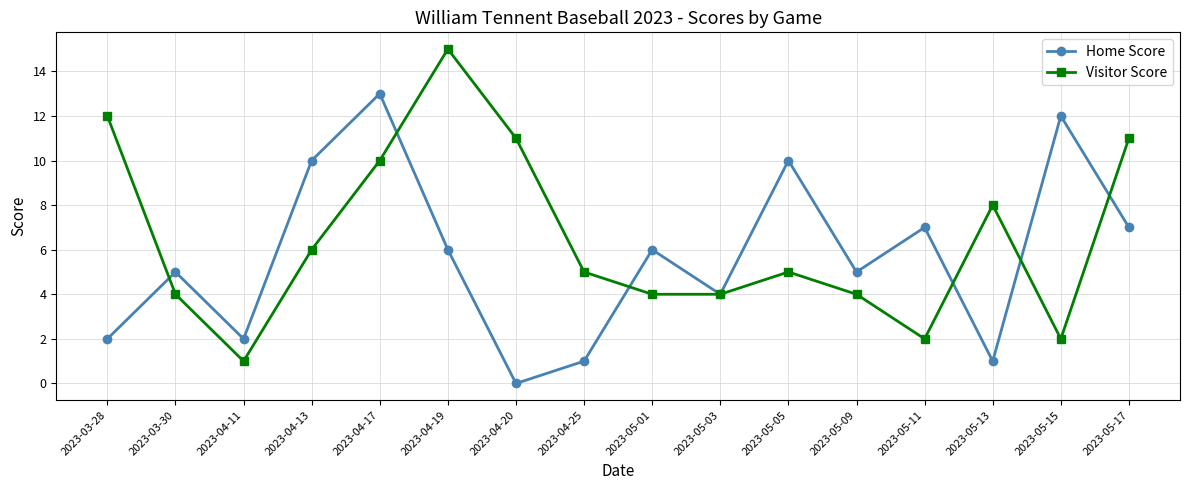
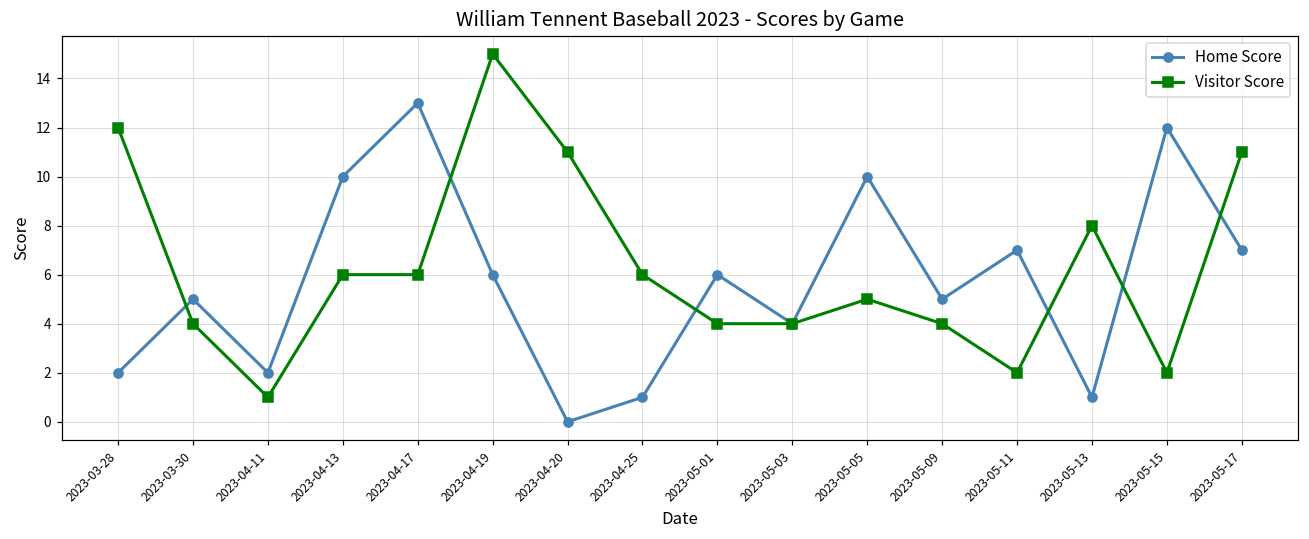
  {
    "Home Score": {
      "2023-03-28": 2,
      "2023-03-30": 5,
      "2023-04-11": 2,
      "2023-04-13": 10,
      "2023-04-17": 13,
      "2023-04-19": 6,
      "2023-04-20": 0,
      "2023-04-25": 1,
      "2023-05-01": 6,
      "2023-05-05": 10,
      "2023-05-09": 5,
      "2023-05-11": 7,
      "2023-05-13": 1,
      "2023-05-15": 12,
      "2023-05-17": 7
    },
    "Visitor Score": {
      "2023-03-28": 12,
      "2023-03-30": 4,
      "2023-04-11": 1,
      "2023-04-13": 6,
-     "2023-04-17": 10,
+     "2023-04-17": 6,
      "2023-04-19": 15,
      "2023-04-20": 11,
-     "2023-04-25": 5,
+     "2023-04-25": 6,
      "2023-05-01": 4,
      "2023-05-05": 5,
      "2023-05-09": 4,
      "2023-05-11": 2,
      "2023-05-13": 8,
      "2023-05-15": 2,
      "2023-05-17": 11
    }
  }
